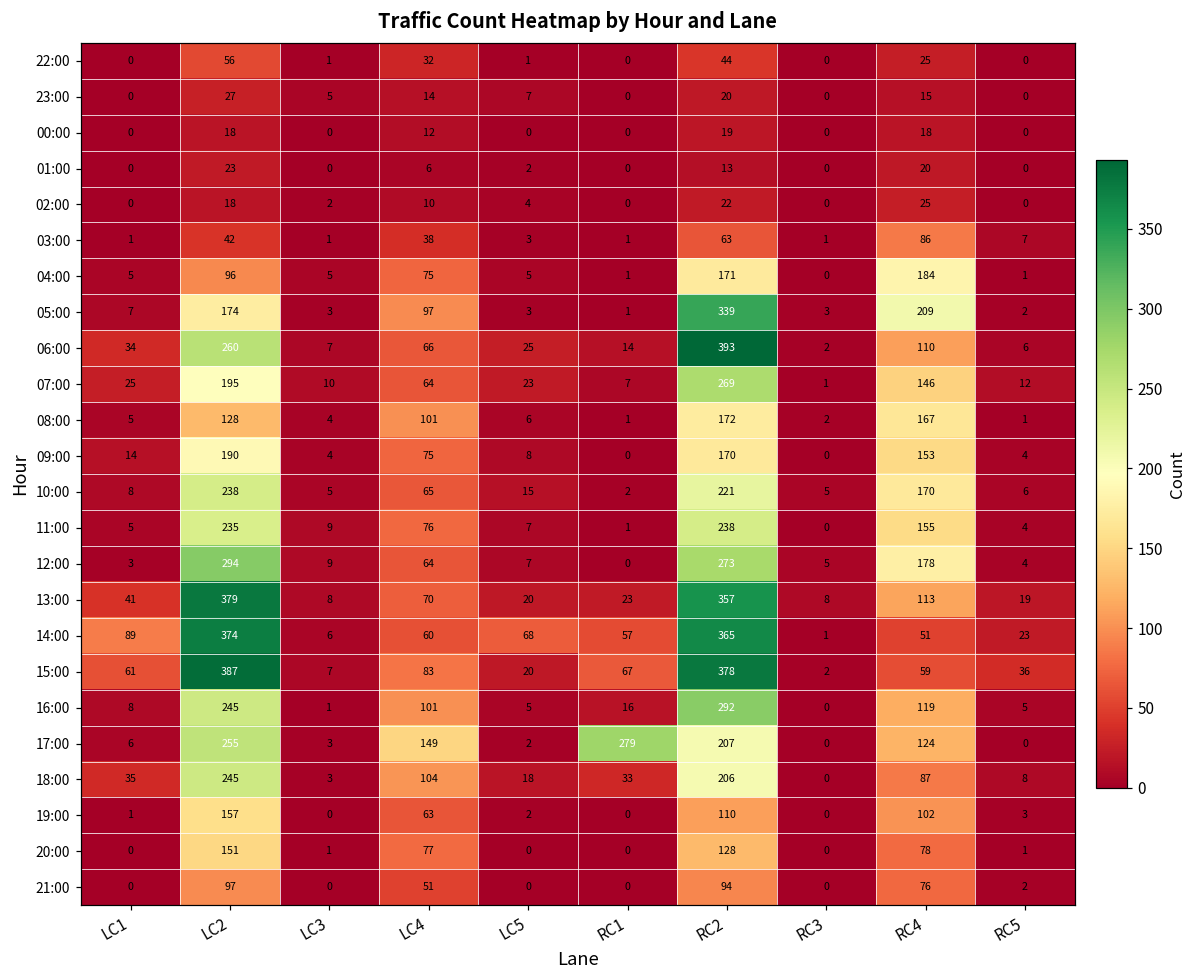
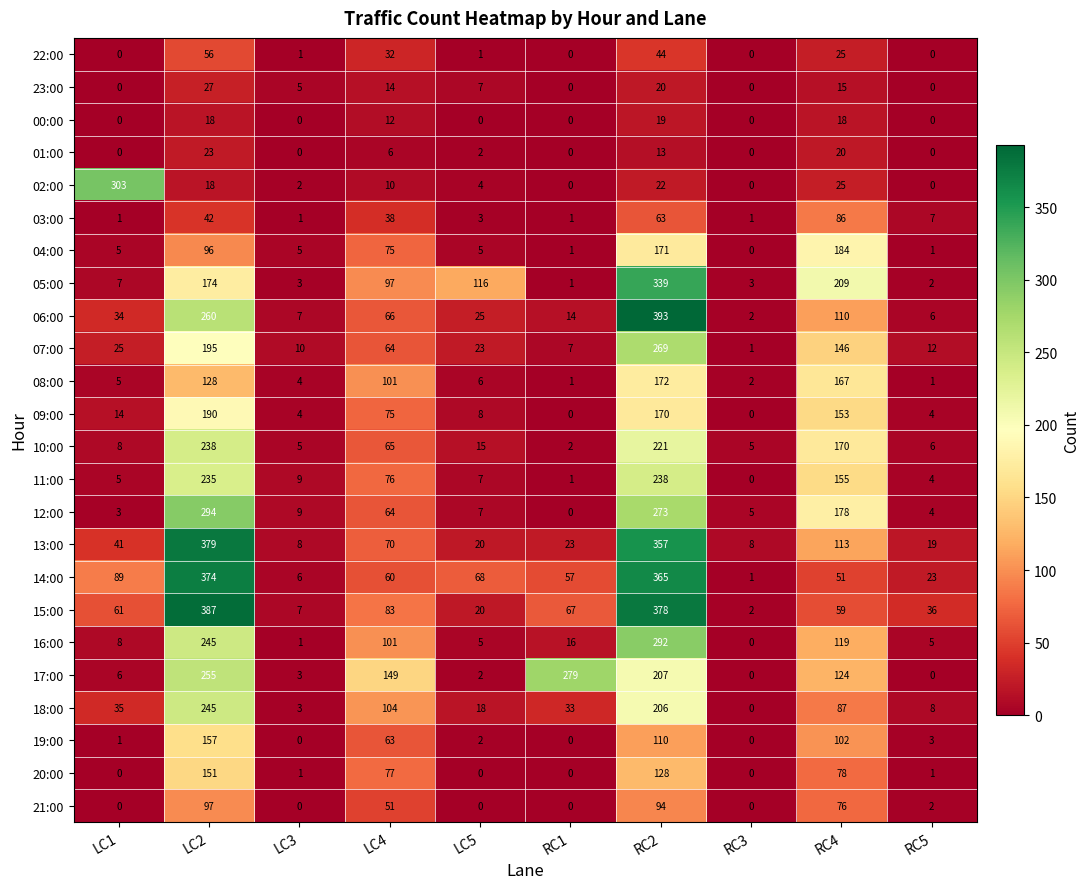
  {
    "02:00": {
-     "LC1": 0,
+     "LC1": 303,
      "LC2": 18,
      "LC3": 2,
      "LC4": 10,
      "LC5": 4,
      "RC1": 0,
      "RC2": 22,
      "RC3": 0,
      "RC4": 25,
      "RC5": 0
    },
    "05:00": {
      "LC1": 7,
      "LC2": 174,
      "LC3": 3,
      "LC4": 97,
-     "LC5": 3,
+     "LC5": 116,
      "RC1": 1,
      "RC2": 339,
      "RC3": 3,
      "RC4": 209,
      "RC5": 2
    }
  }
